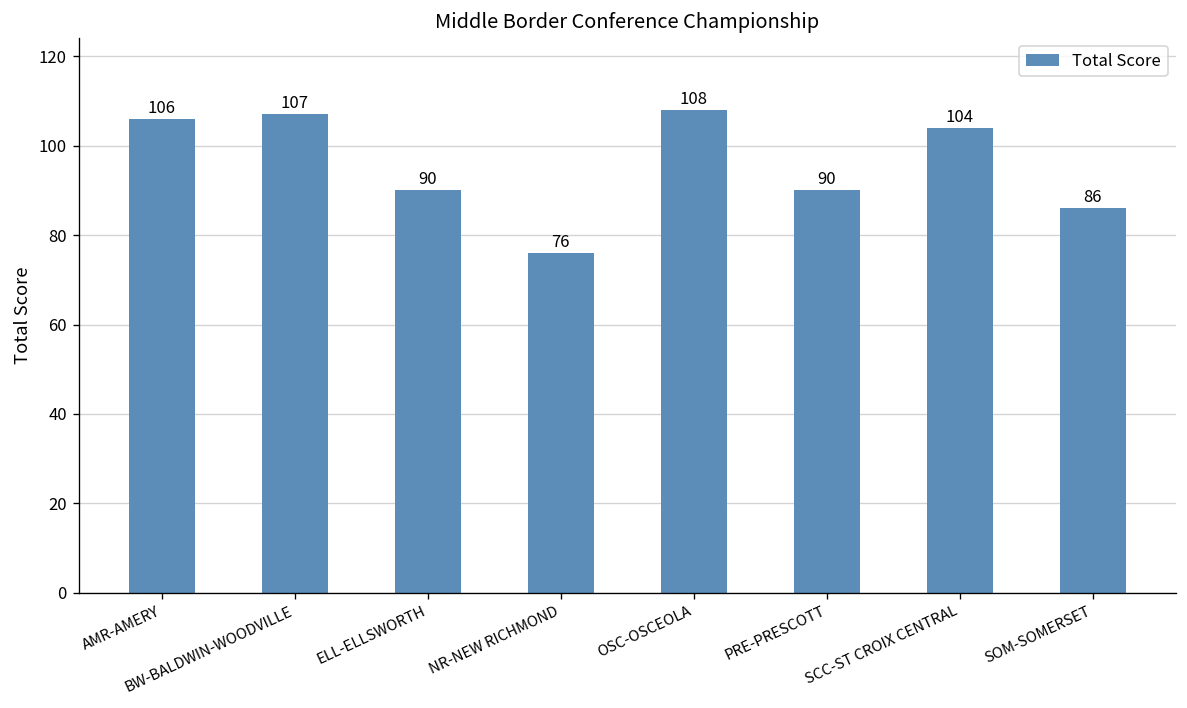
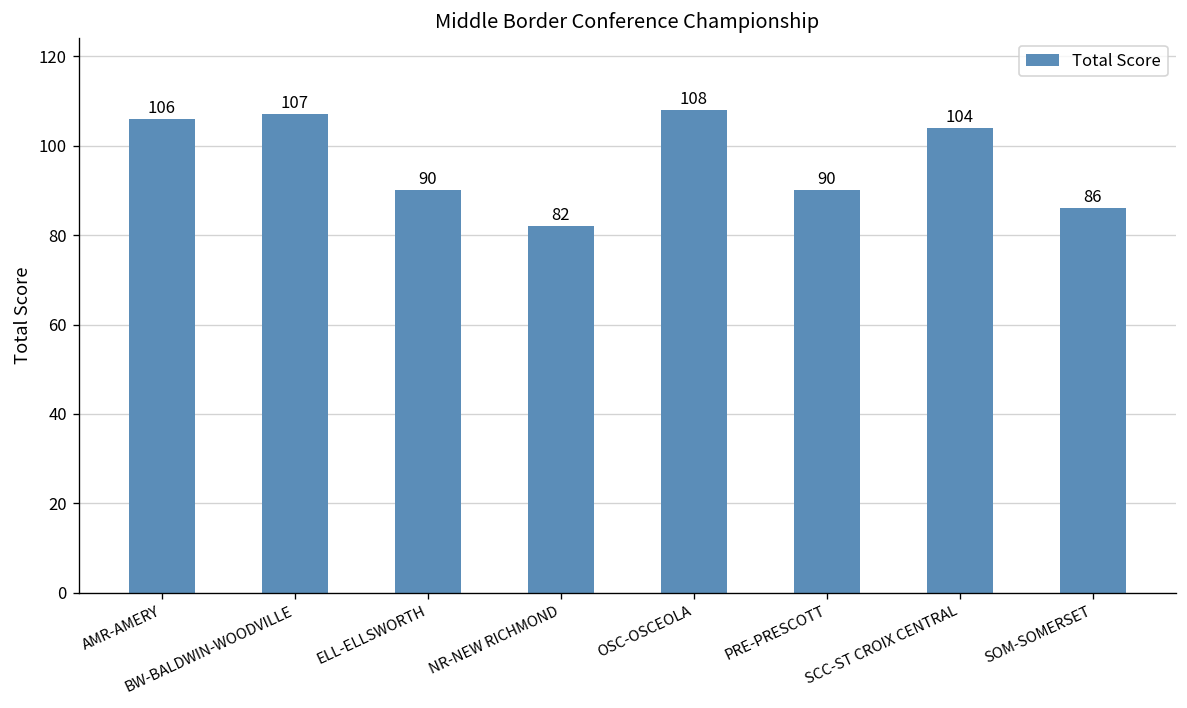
  {
    "AMR-AMERY": 106,
    "BW-BALDWIN-WOODVILLE": 107,
    "ELL-ELLSWORTH": 90,
-   "NR-NEW RICHMOND": 76,
+   "NR-NEW RICHMOND": 82,
    "OSC-OSCEOLA": 108,
    "PRE-PRESCOTT": 90,
    "SCC-ST CROIX CENTRAL": 104,
    "SOM-SOMERSET": 86
  }
